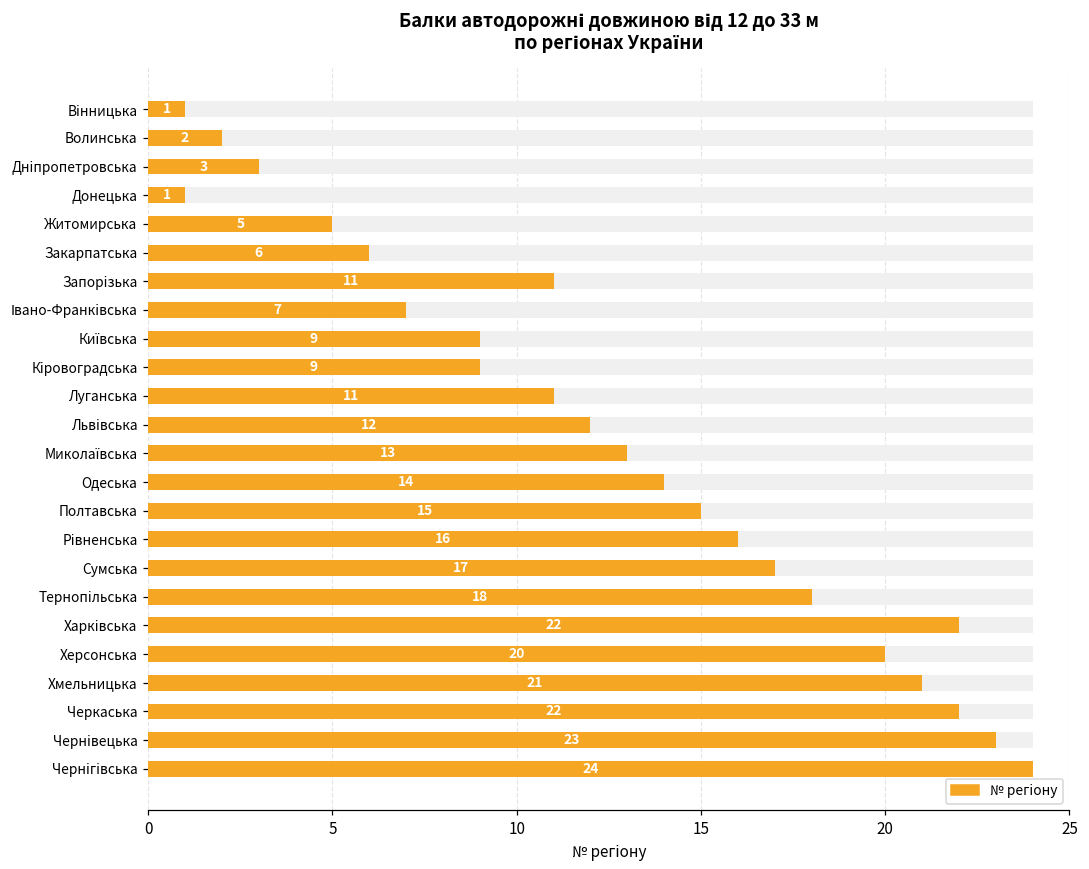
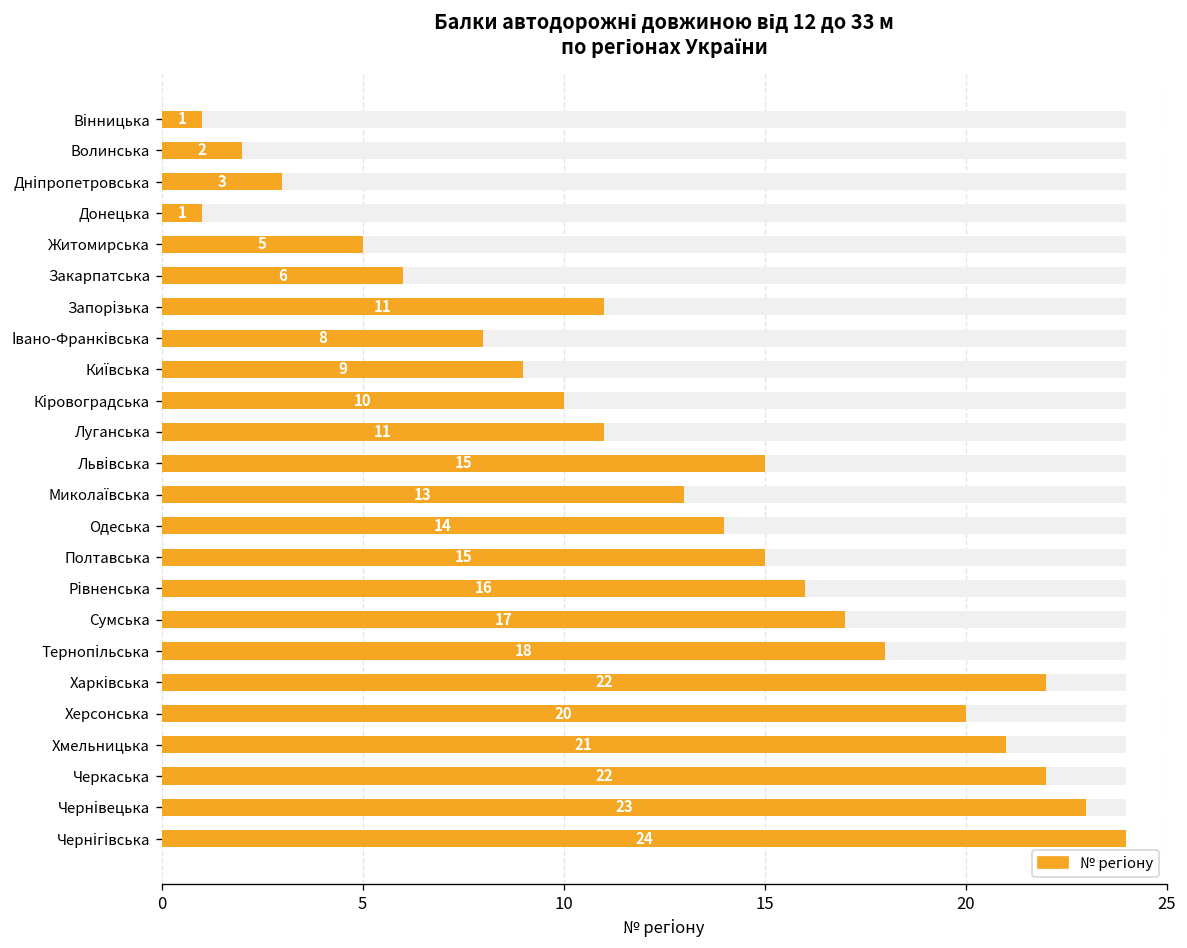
  {
    "№ регіону": {
-     "Івано-Франківська": 7,
-     "Кіровоградська": 9,
-     "Львівська": 12,
+     "Івано-Франківська": 8,
+     "Кіровоградська": 10,
+     "Львівська": 15,
      "Чернігівська": 24
    }
  }
